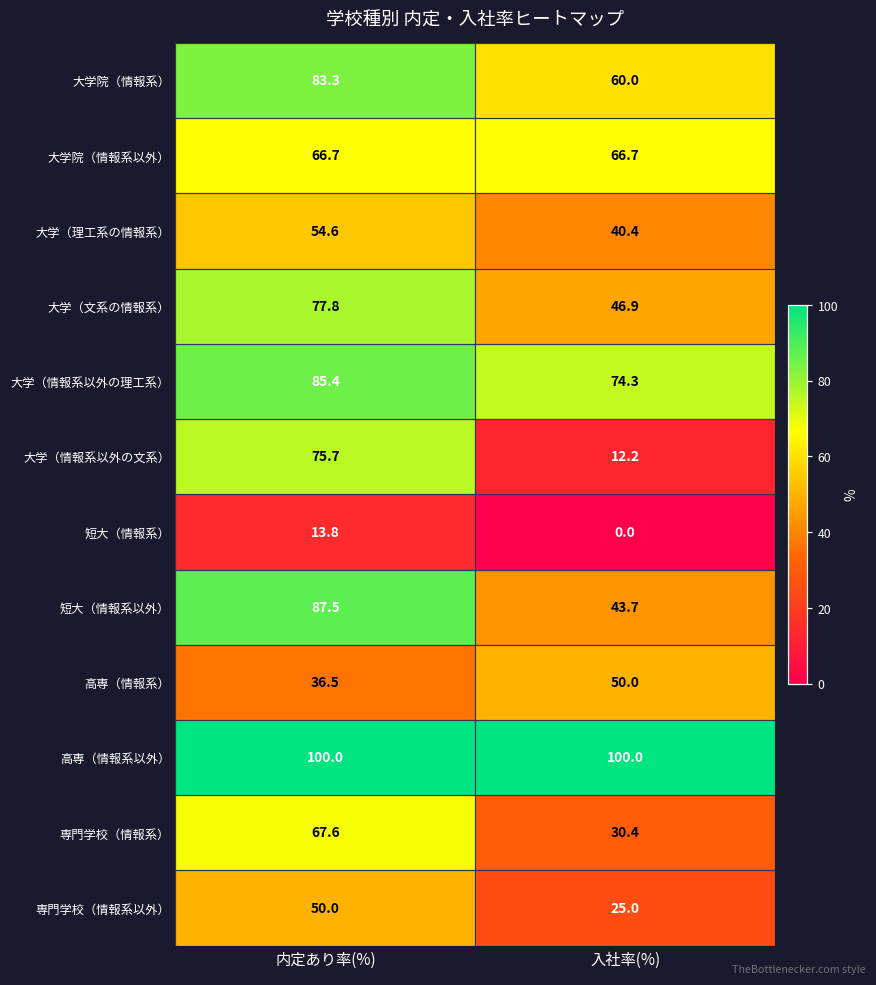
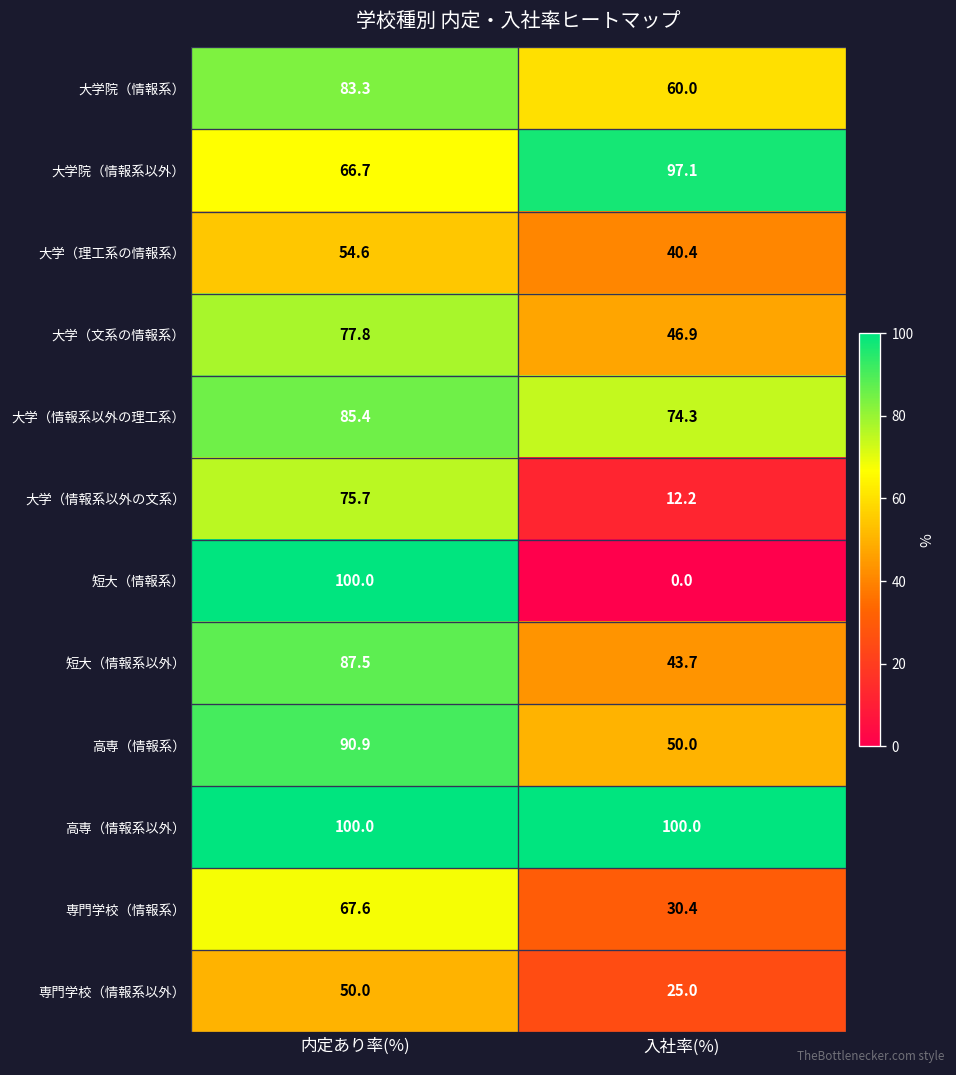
  {
    "大学院（情報系）": {
      "内定あり率(%)": 83.3,
      "入社率(%)": 60.0
    },
    "大学院（情報系以外）": {
      "内定あり率(%)": 66.7,
-     "入社率(%)": 66.7
+     "入社率(%)": 97.1
    },
    "大学（理工系の情報系）": {
      "内定あり率(%)": 54.6,
      "入社率(%)": 40.4
    },
    "大学（文系の情報系）": {
      "内定あり率(%)": 77.8,
      "入社率(%)": 46.9
    },
    "大学（情報系以外の理工系）": {
      "内定あり率(%)": 85.4,
      "入社率(%)": 74.3
    },
    "大学（情報系以外の文系）": {
      "内定あり率(%)": 75.7,
      "入社率(%)": 12.2
    },
    "短大（情報系）": {
-     "内定あり率(%)": 13.8,
+     "内定あり率(%)": 100.0,
      "入社率(%)": 0.0
    },
    "短大（情報系以外）": {
      "内定あり率(%)": 87.5,
      "入社率(%)": 43.7
    },
    "高専（情報系）": {
-     "内定あり率(%)": 36.5,
+     "内定あり率(%)": 90.9,
      "入社率(%)": 50.0
    },
    "高専（情報系以外）": {
      "内定あり率(%)": 100.0,
      "入社率(%)": 100.0
    },
    "専門学校（情報系）": {
      "内定あり率(%)": 67.6,
      "入社率(%)": 30.4
    },
    "専門学校（情報系以外）": {
      "内定あり率(%)": 50.0,
      "入社率(%)": 25.0
    }
  }
